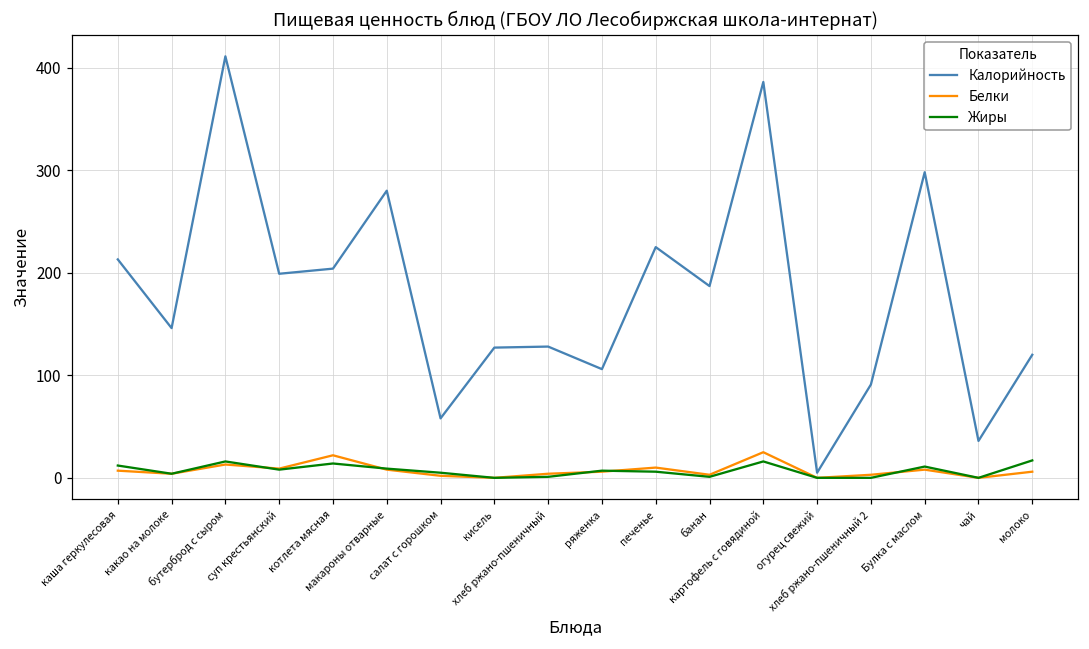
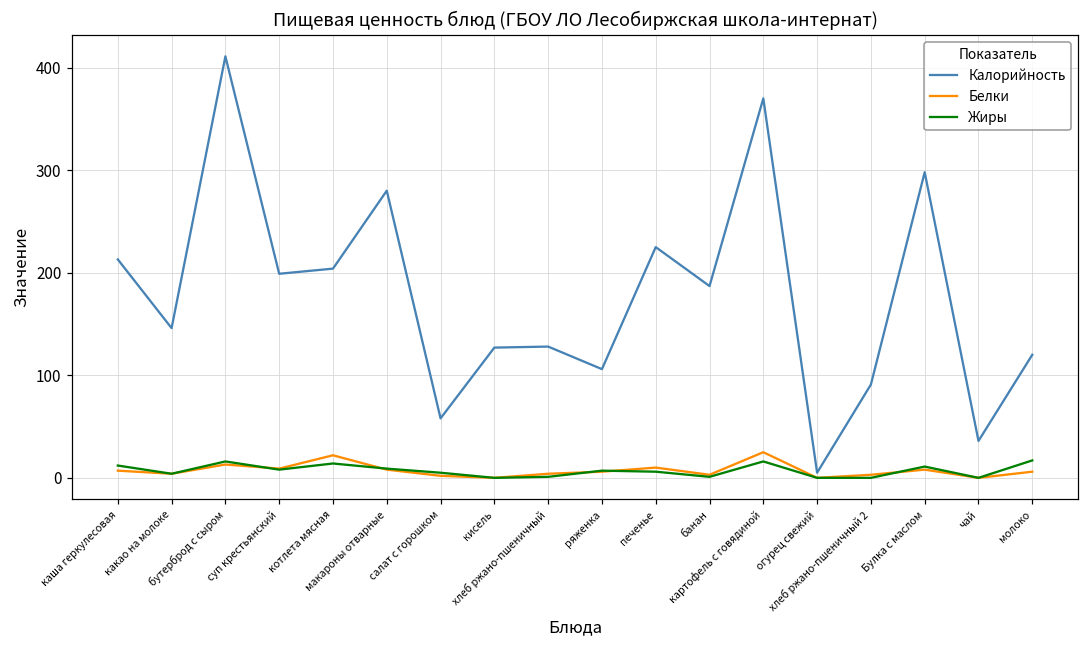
  {
    "Калорийность": {
      "каша геркулесовая": 210,
      "какао на молоке": 150,
      "бутерброд с сыром": 410,
      "суп крестьянский": 200,
      "котлета мясная": 200,
      "макароны отварные": 280,
      "салат с горошком": 60,
      "кисель": 130,
      "хлеб ржано-пшеничный": 130,
      "ряженка": 110,
      "печенье": 230,
      "банан": 190,
-     "картофель с говядиной": 390,
+     "картофель с говядиной": 370,
      "огурец свежий": 10,
      "хлеб ржано-пшеничный 2": 90,
      "Булка с маслом": 300,
      "чай": 40,
      "молоко": 120
    },
    "Белки": {
      "каша геркулесовая": 10,
      "бутерброд с сыром": 10,
      "котлета мясная": 20,
      "салат с горошком": 0,
      "хлеб ржано-пшеничный": 0,
      "печенье": 10,
      "картофель с говядиной": 30,
      "хлеб ржано-пшеничный 2": 0,
      "Булка с маслом": 10,
      "молоко": 10
    },
    "Жиры": {
      "каша геркулесовая": 10,
      "бутерброд с сыром": 20,
      "котлета мясная": 10,
      "салат с горошком": 10,
      "хлеб ржано-пшеничный": 0,
      "печенье": 10,
      "картофель с говядиной": 20,
      "хлеб ржано-пшеничный 2": 0,
      "Булка с маслом": 10,
      "молоко": 20
    }
  }
